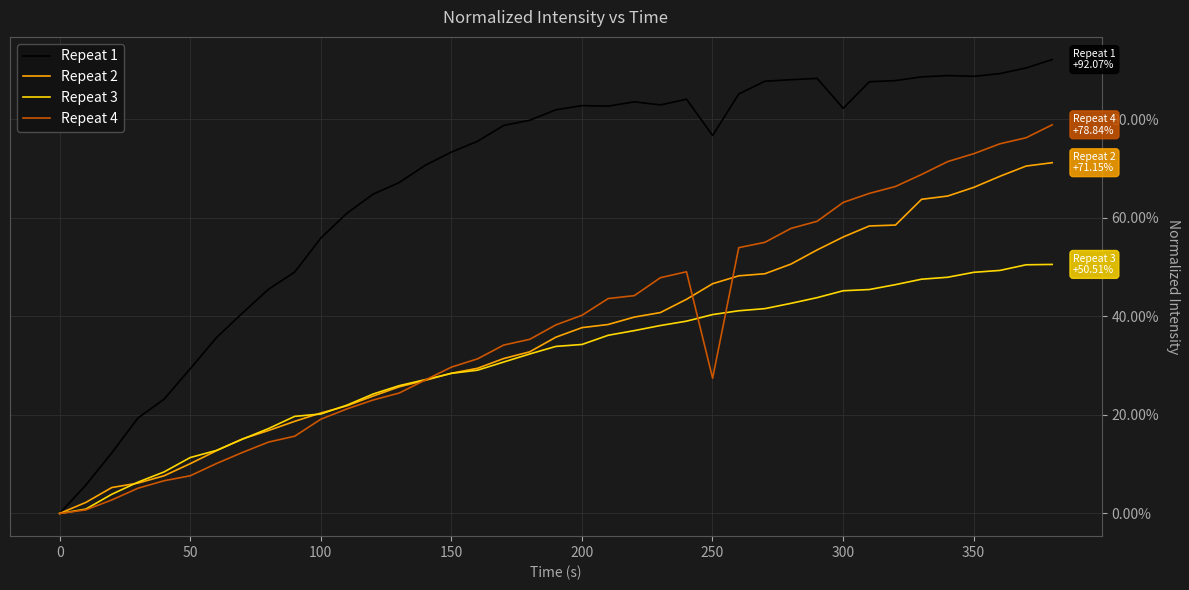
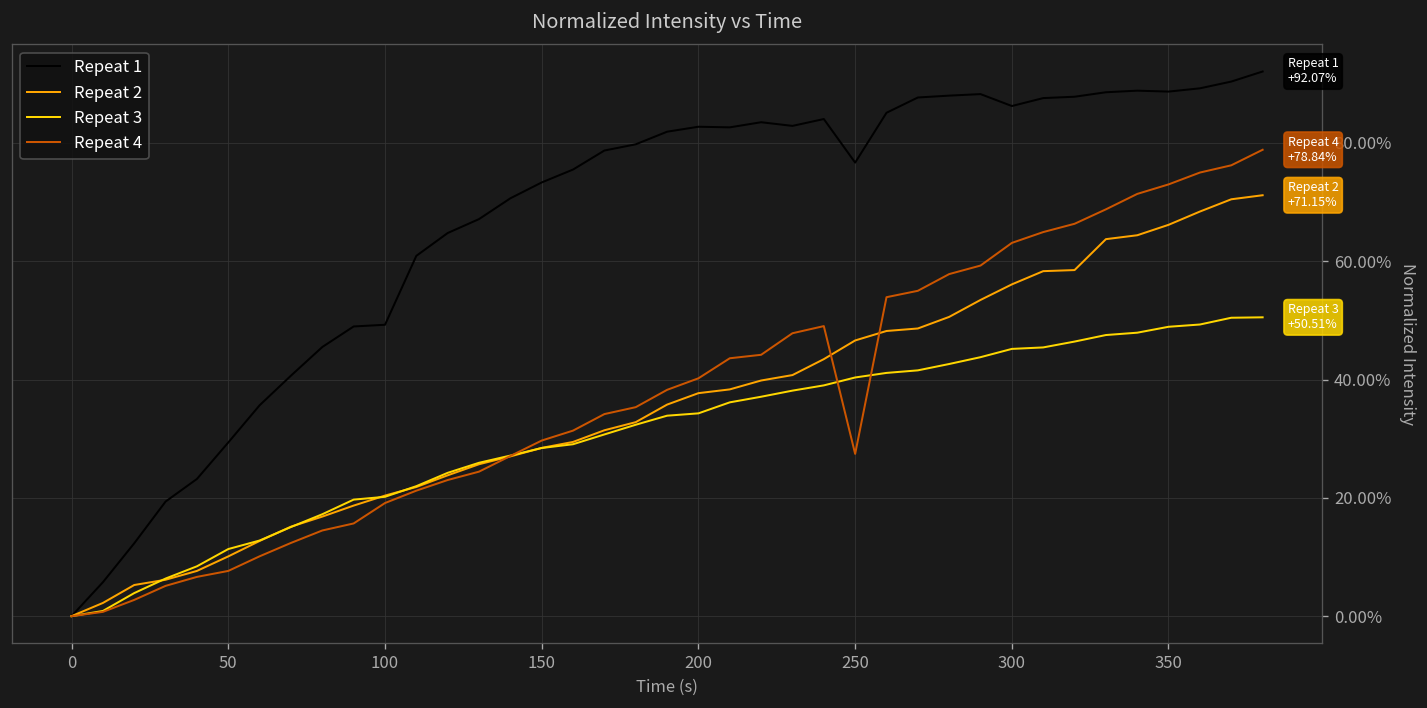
  {
    "Repeat 1": {
      "50": "29%",
-     "100": "56%",
+     "100": "49%",
      "150": "73%",
      "200": "83%",
      "250": "77%",
-     "300": "82%",
+     "300": "86%",
      "350": "89%"
    },
    "Repeat 4": {
      "50": "8%",
      "100": "19%",
      "150": "30%",
      "200": "40%",
      "250": "27%",
      "300": "63%",
      "350": "73%"
    }
  }
